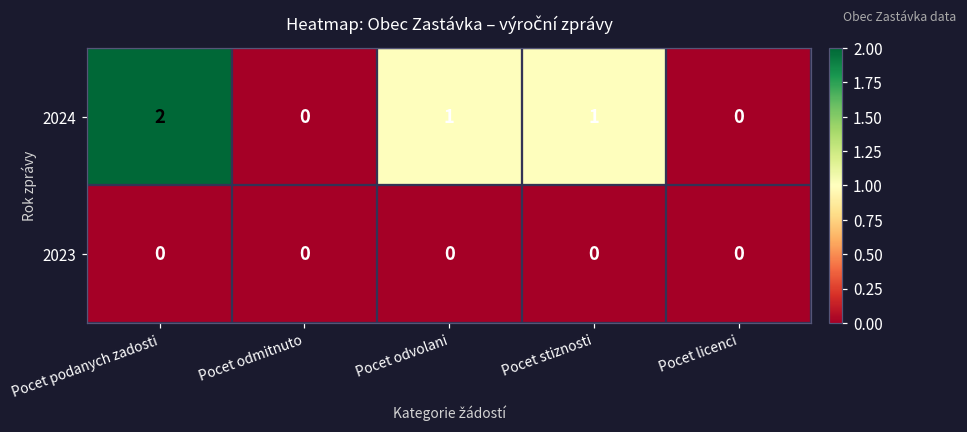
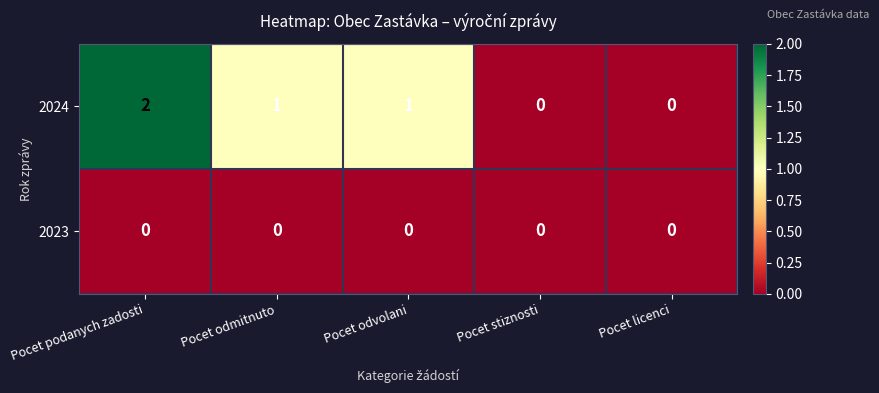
  {
    "2024": {
      "Pocet podanych zadosti": 2,
-     "Pocet odmitnuto": 0,
+     "Pocet odmitnuto": 1,
      "Pocet odvolani": 1,
-     "Pocet stiznosti": 1,
+     "Pocet stiznosti": 0,
      "Pocet licenci": 0
    },
    "2023": {
      "Pocet podanych zadosti": 0,
      "Pocet odmitnuto": 0,
      "Pocet odvolani": 0,
      "Pocet stiznosti": 0,
      "Pocet licenci": 0
    }
  }
